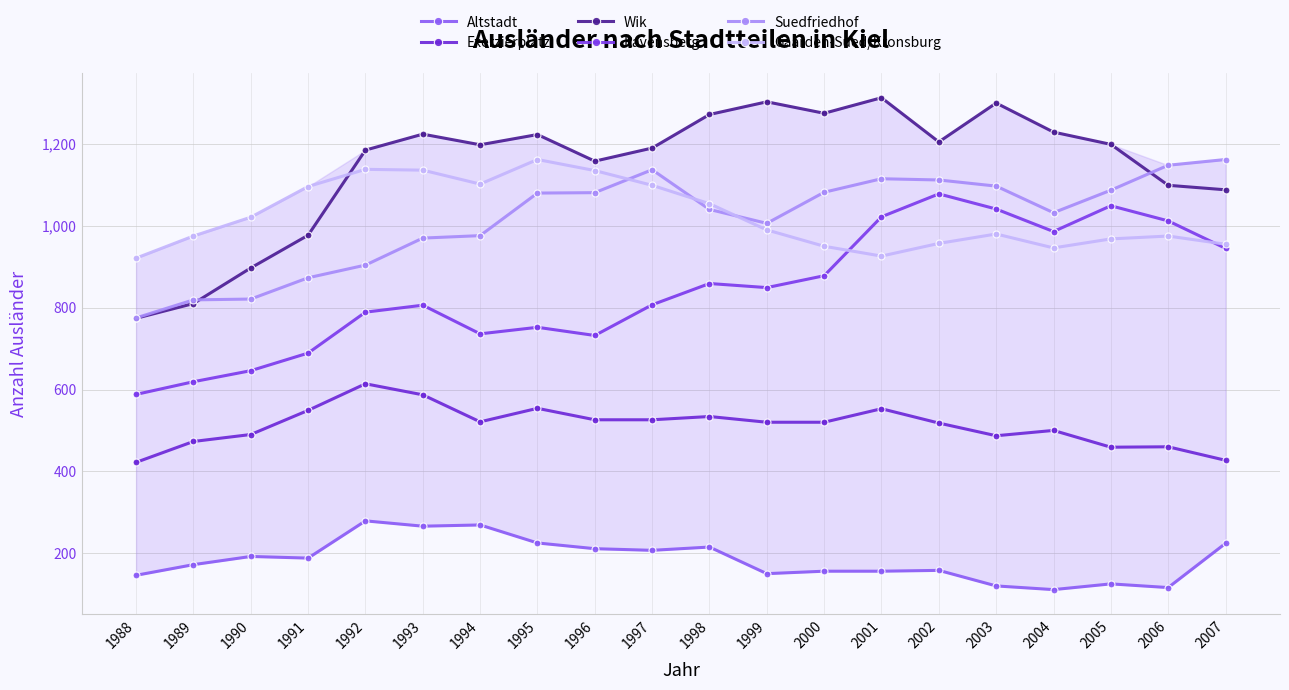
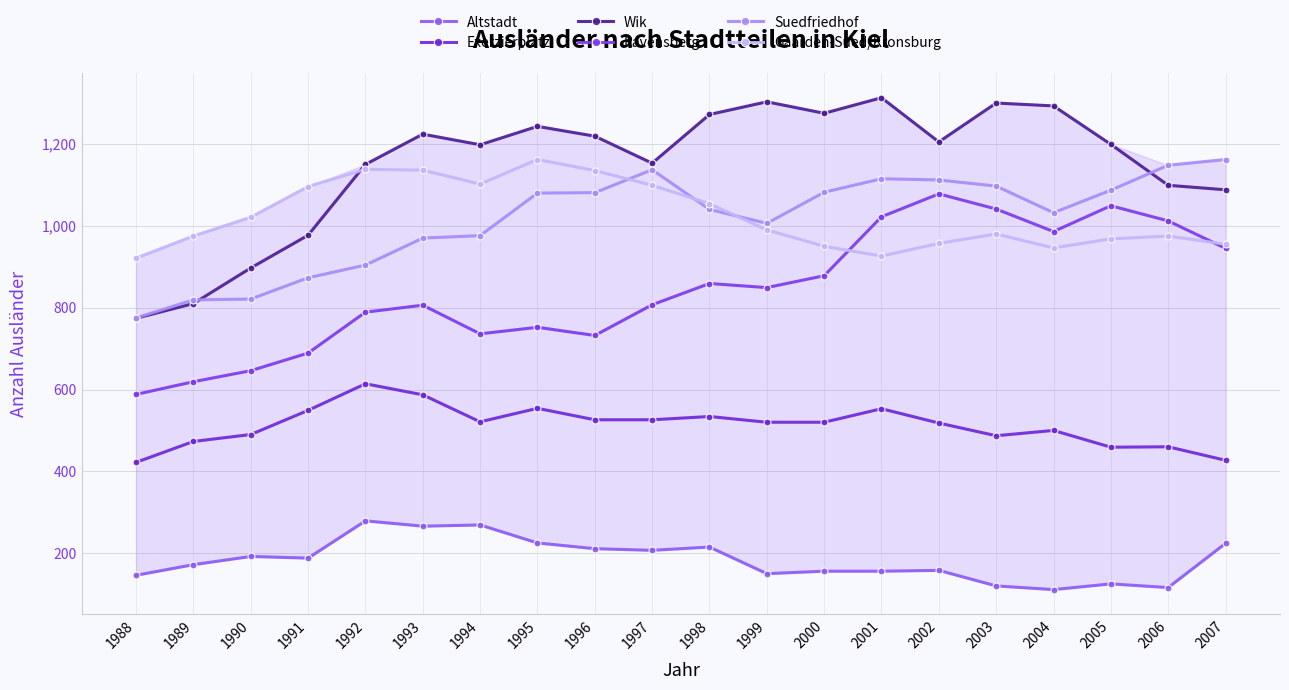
  {
    "Wik": {
      "1989": "810",
      "1990": "900",
      "1991": "980",
-     "1992": "1,190",
-     "1995": "1,220",
-     "1996": "1,160",
-     "1997": "1,190",
-     "2004": "1,230",
+     "1992": "1,150",
+     "1995": "1,240",
+     "1996": "1,220",
+     "1997": "1,150",
+     "2004": "1,290",
      "2006": "1,100",
      "2007": "1,090"
    }
  }
